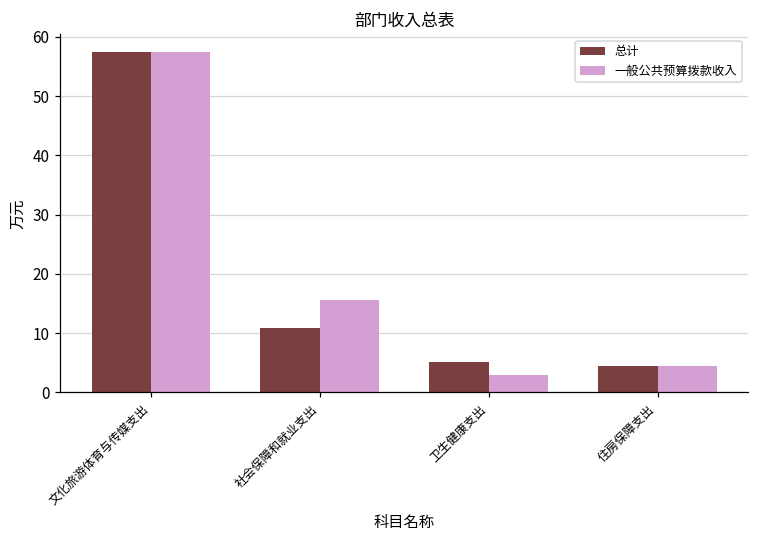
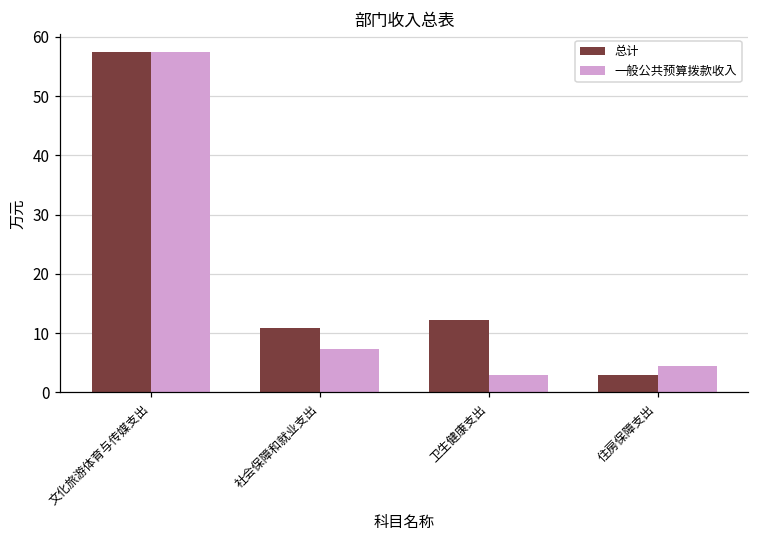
  {
    "总计": {
      "文化旅游体育与传媒支出": 58,
      "社会保障和就业支出": 11,
-     "卫生健康支出": 5,
-     "住房保障支出": 5
+     "卫生健康支出": 12,
+     "住房保障支出": 3
    },
    "一般公共预算拨款收入": {
      "文化旅游体育与传媒支出": 58,
-     "社会保障和就业支出": 16,
+     "社会保障和就业支出": 7,
      "卫生健康支出": 3,
      "住房保障支出": 5
    }
  }
